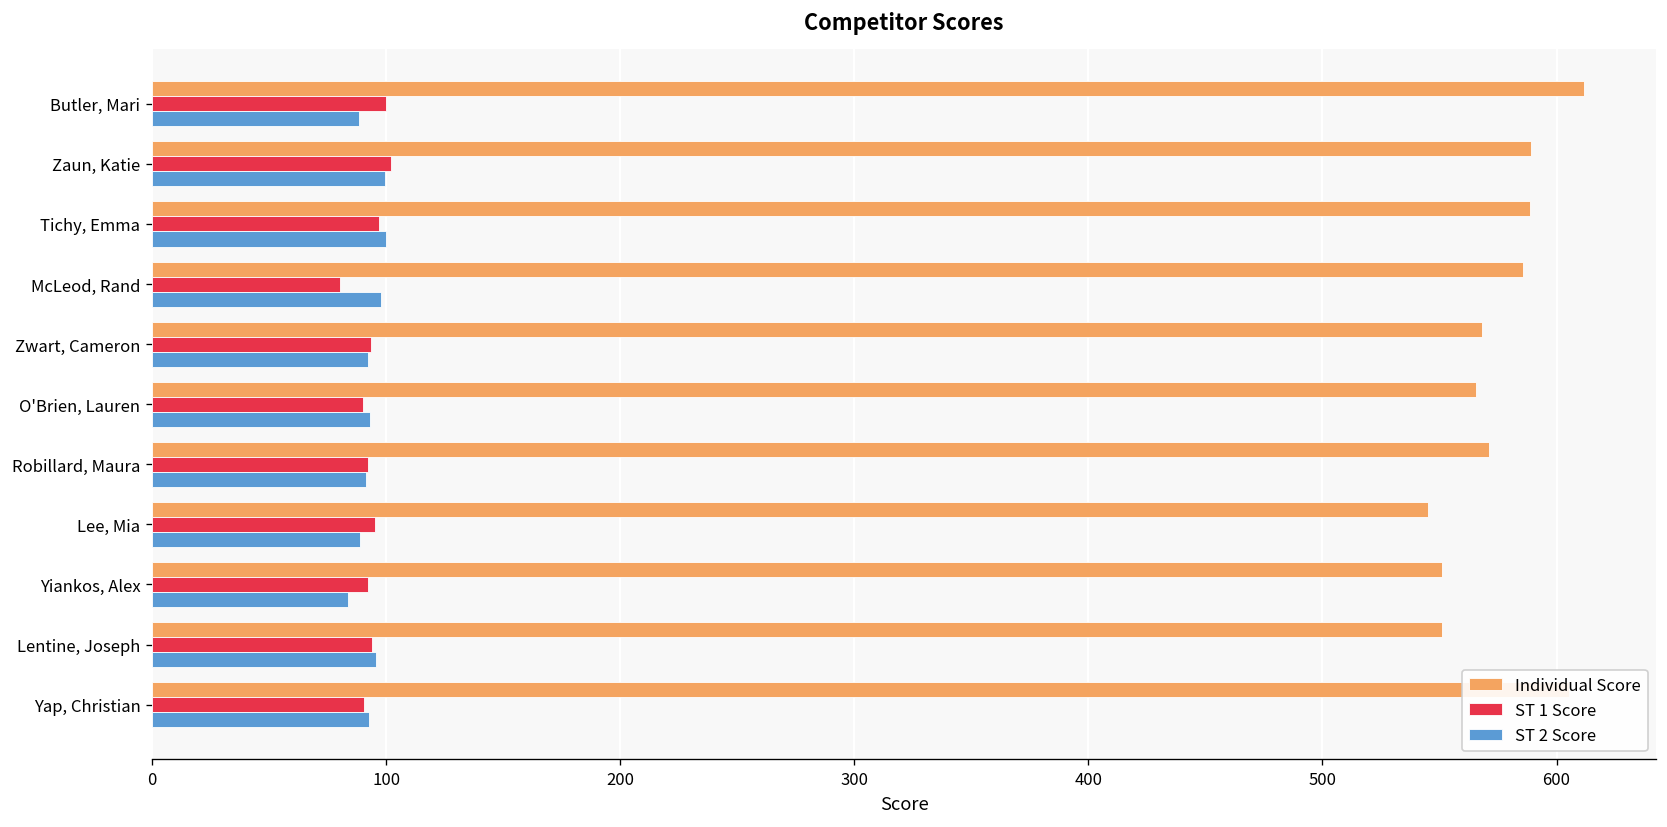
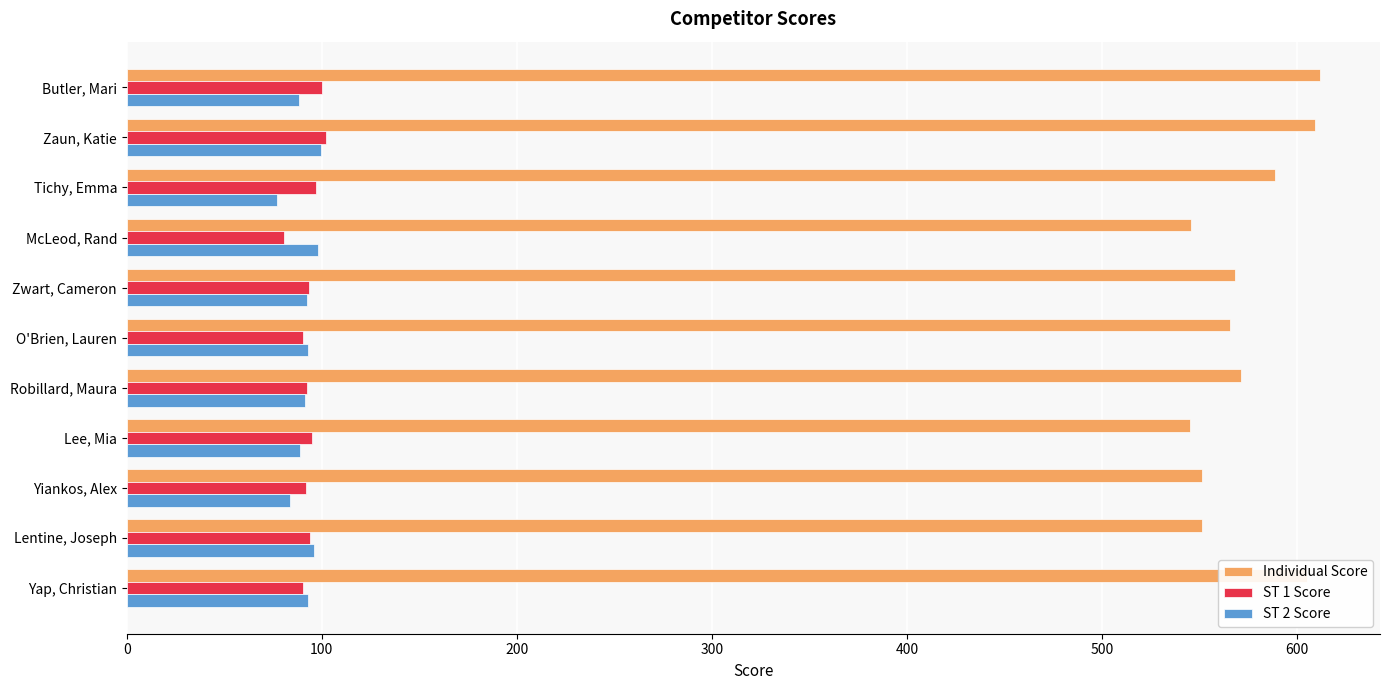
  {
    "Individual Score": {
      "Butler, Mari": 612,
-     "Zaun, Katie": 589,
+     "Zaun, Katie": 609,
      "Tichy, Emma": 589,
-     "McLeod, Rand": 586,
+     "McLeod, Rand": 546,
      "Zwart, Cameron": 568,
      "O'Brien, Lauren": 566,
      "Robillard, Maura": 571,
      "Lee, Mia": 545,
      "Yiankos, Alex": 551,
      "Lentine, Joseph": 551
    },
    "ST 1 Score": {
      "Butler, Mari": 100,
      "Zaun, Katie": 102,
      "Tichy, Emma": 97,
      "McLeod, Rand": 81,
      "Zwart, Cameron": 94,
      "O'Brien, Lauren": 90,
      "Robillard, Maura": 92,
      "Lee, Mia": 95,
      "Yiankos, Alex": 92,
      "Lentine, Joseph": 94,
      "Yap, Christian": 91
    },
    "ST 2 Score": {
      "Butler, Mari": 88,
      "Zaun, Katie": 100,
-     "Tichy, Emma": 100,
+     "Tichy, Emma": 77,
      "McLeod, Rand": 98,
      "Zwart, Cameron": 92,
      "O'Brien, Lauren": 93,
      "Robillard, Maura": 91,
      "Lee, Mia": 89,
      "Yiankos, Alex": 84,
      "Lentine, Joseph": 96,
      "Yap, Christian": 93
    }
  }
